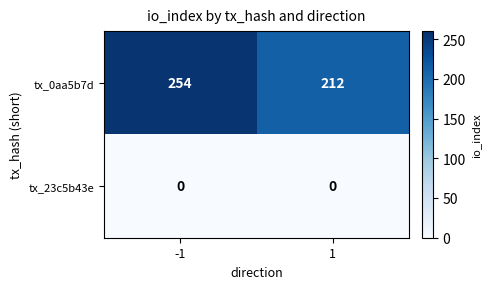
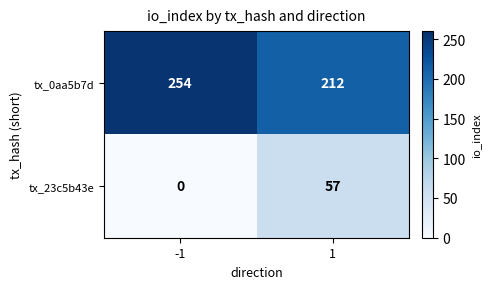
  {
    "tx_0aa5b7d": {
      "-1": 254,
      "1": 212
    },
    "tx_23c5b43e": {
      "-1": 0,
-     "1": 0
+     "1": 57
    }
  }
